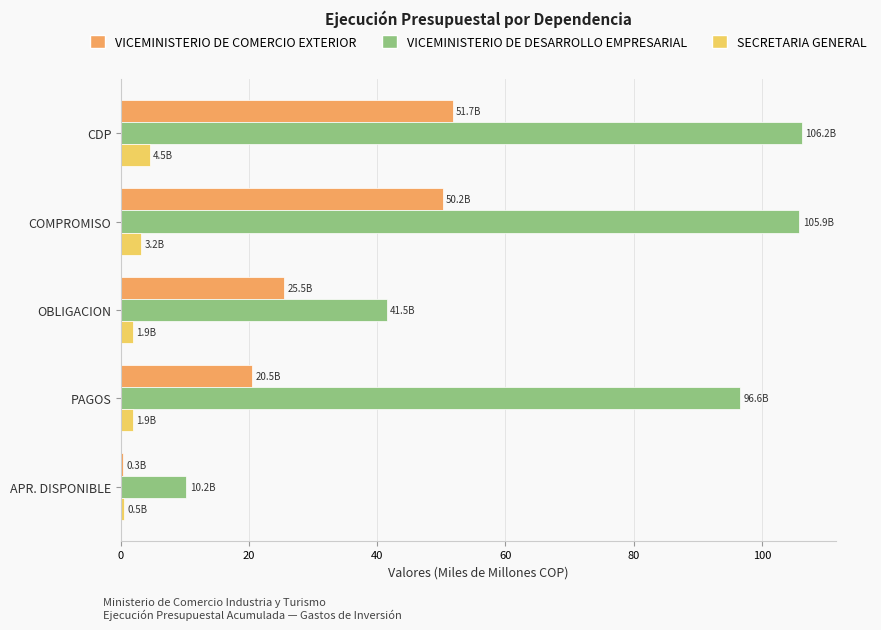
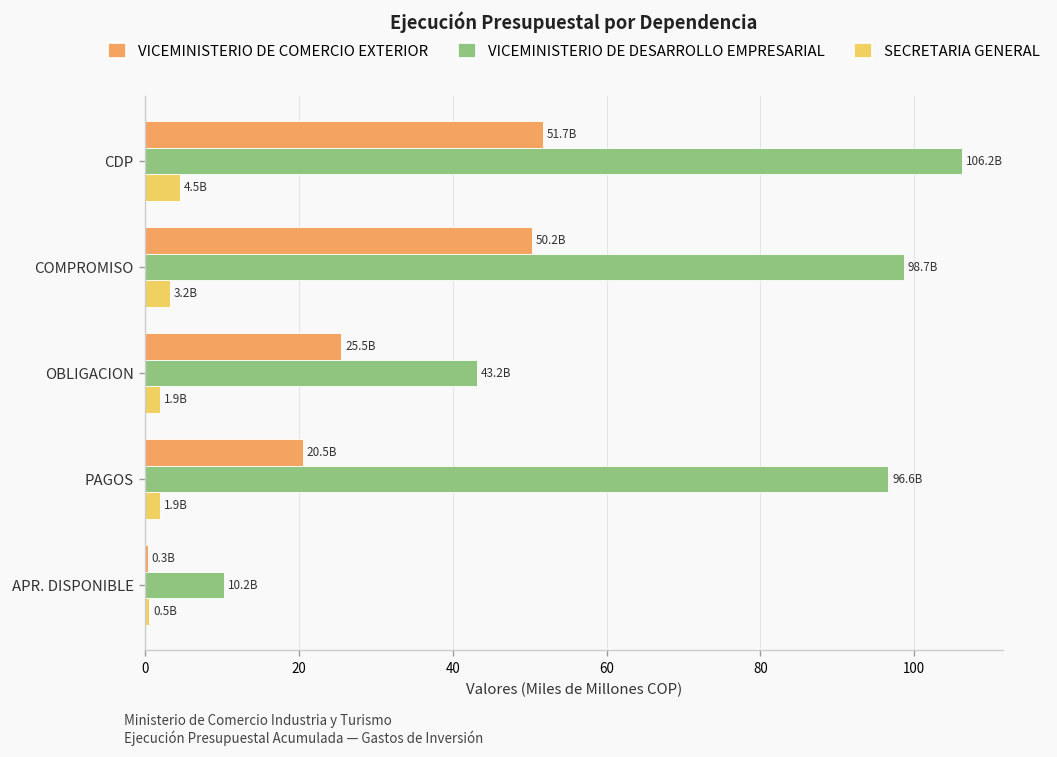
  {
    "VICEMINISTERIO DE DESARROLLO EMPRESARIAL": {
      "CDP": "106.2B",
-     "COMPROMISO": "105.9B",
-     "OBLIGACION": "41.5B",
+     "COMPROMISO": "98.7B",
+     "OBLIGACION": "43.2B",
      "PAGOS": "96.6B",
      "APR. DISPONIBLE": "10.2B"
    }
  }
